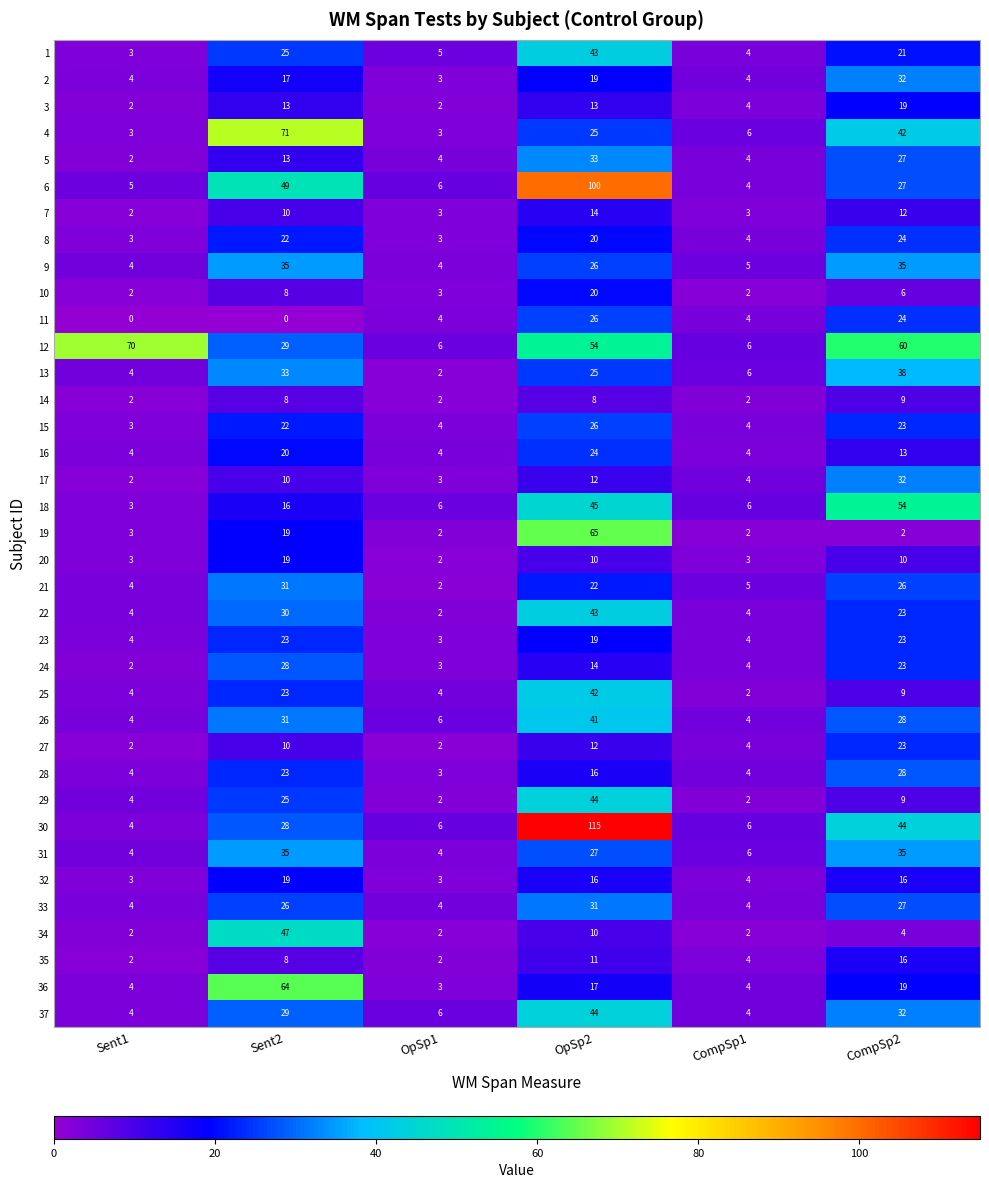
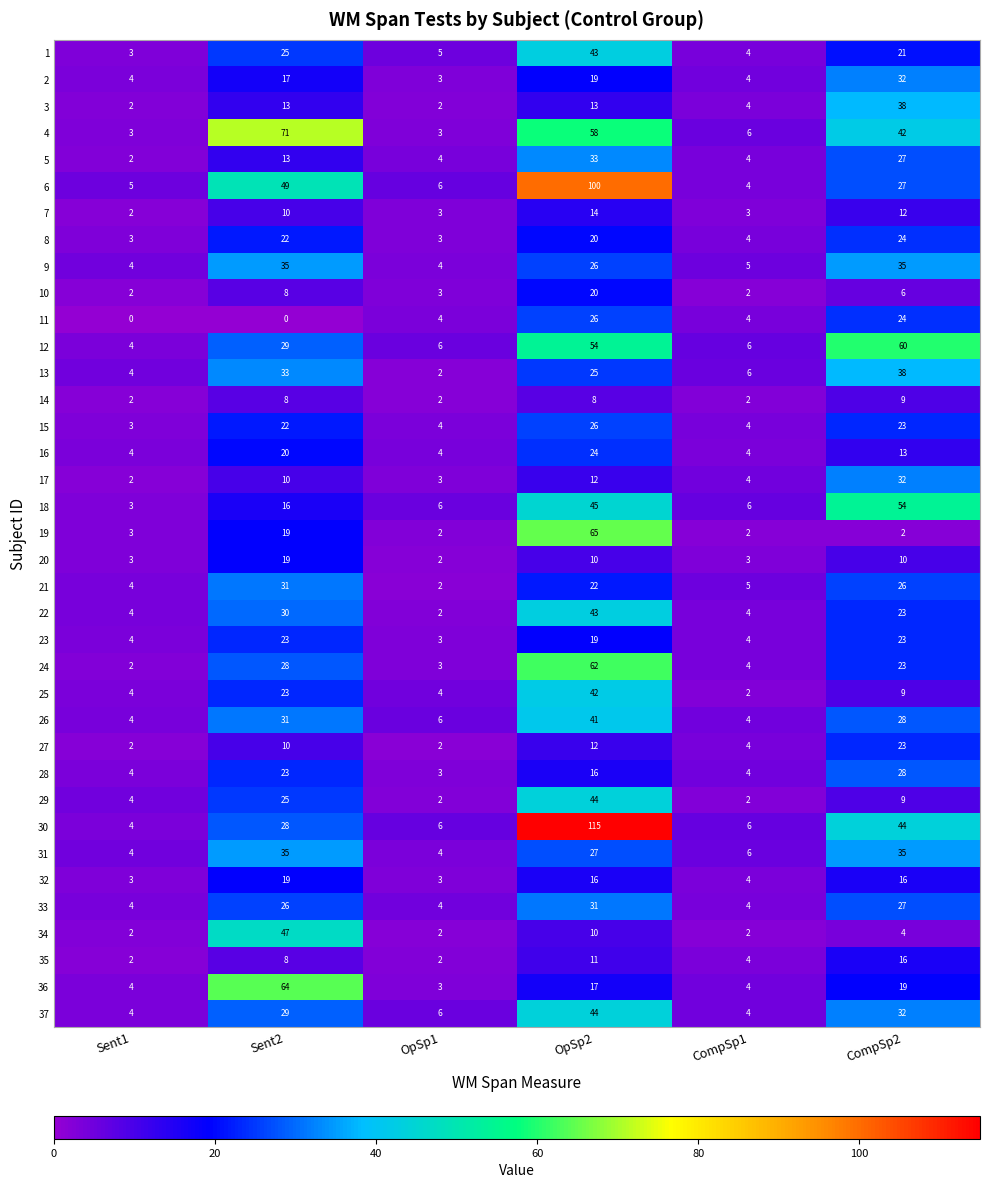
  {
    "3": {
      "Sent1": 2,
      "Sent2": 13,
      "OpSp1": 2,
      "OpSp2": 13,
      "CompSp1": 4,
-     "CompSp2": 19
+     "CompSp2": 38
    },
    "4": {
      "Sent1": 3,
      "Sent2": 71,
      "OpSp1": 3,
-     "OpSp2": 25,
+     "OpSp2": 58,
      "CompSp1": 6,
      "CompSp2": 42
    },
    "12": {
-     "Sent1": 70,
+     "Sent1": 4,
      "Sent2": 29,
      "OpSp1": 6,
      "OpSp2": 54,
      "CompSp1": 6,
      "CompSp2": 60
    },
    "24": {
      "Sent1": 2,
      "Sent2": 28,
      "OpSp1": 3,
-     "OpSp2": 14,
+     "OpSp2": 62,
      "CompSp1": 4,
      "CompSp2": 23
    }
  }
